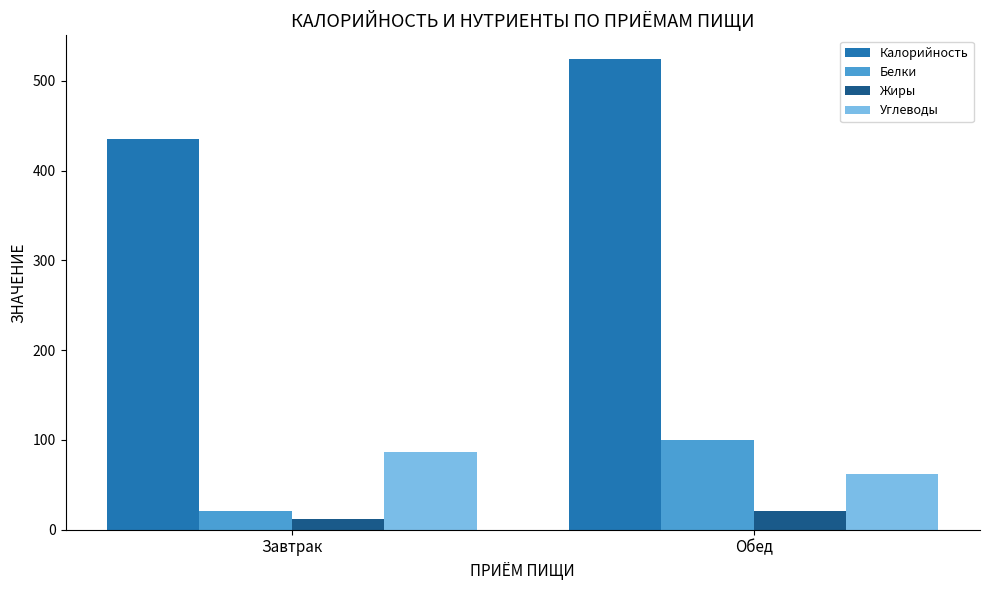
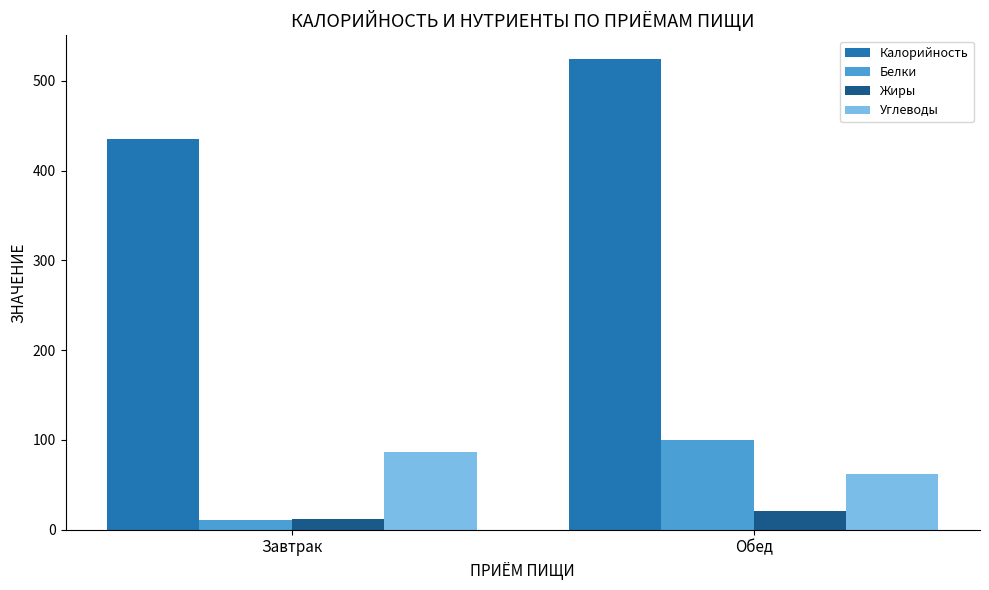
  {
    "Белки": {
-     "Завтрак": 20,
+     "Завтрак": 10,
      "Обед": 100
    },
    "Углеводы": {
      "Завтрак": 90,
      "Обед": 60
    }
  }
